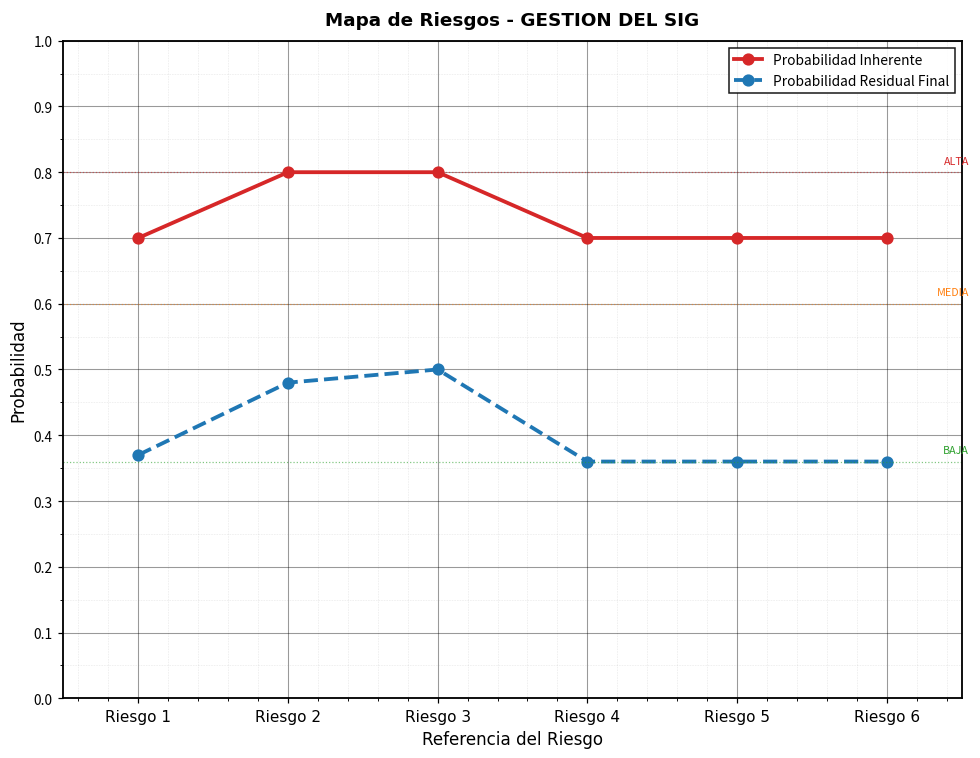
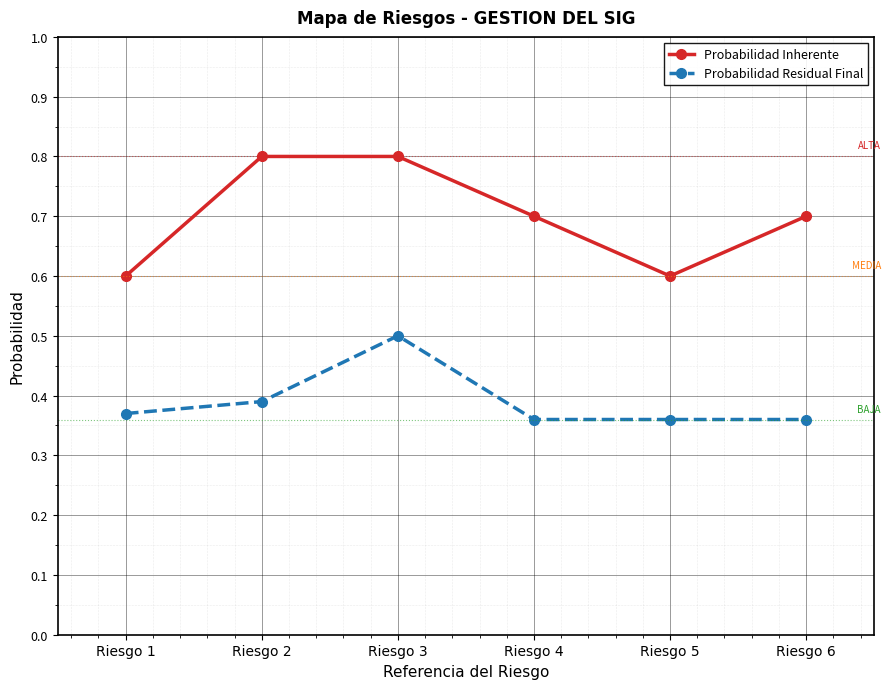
  {
    "Probabilidad Inherente": {
-     "Riesgo 1": 0.7,
+     "Riesgo 1": 0.6,
      "Riesgo 2": 0.8,
      "Riesgo 3": 0.8,
      "Riesgo 4": 0.7,
-     "Riesgo 5": 0.7,
+     "Riesgo 5": 0.6,
      "Riesgo 6": 0.7
    },
    "Probabilidad Residual Final": {
      "Riesgo 1": 0.37,
-     "Riesgo 2": 0.48,
+     "Riesgo 2": 0.39,
      "Riesgo 3": 0.50,
      "Riesgo 4": 0.36,
      "Riesgo 5": 0.36,
      "Riesgo 6": 0.36
    }
  }
